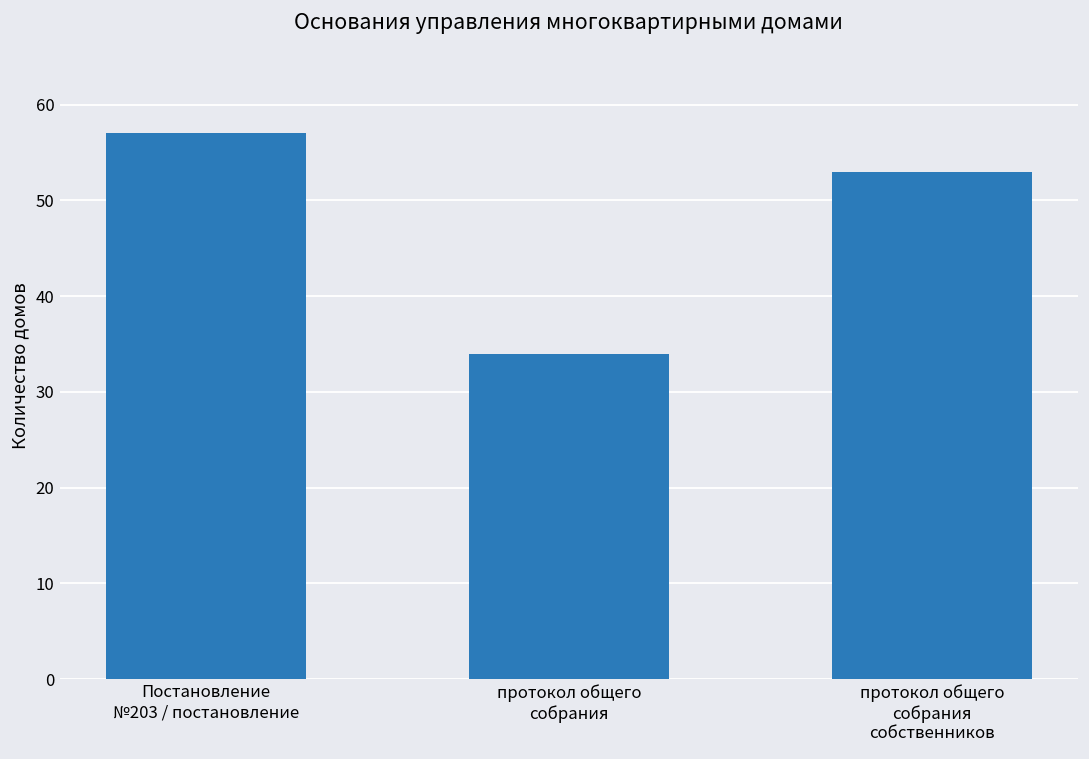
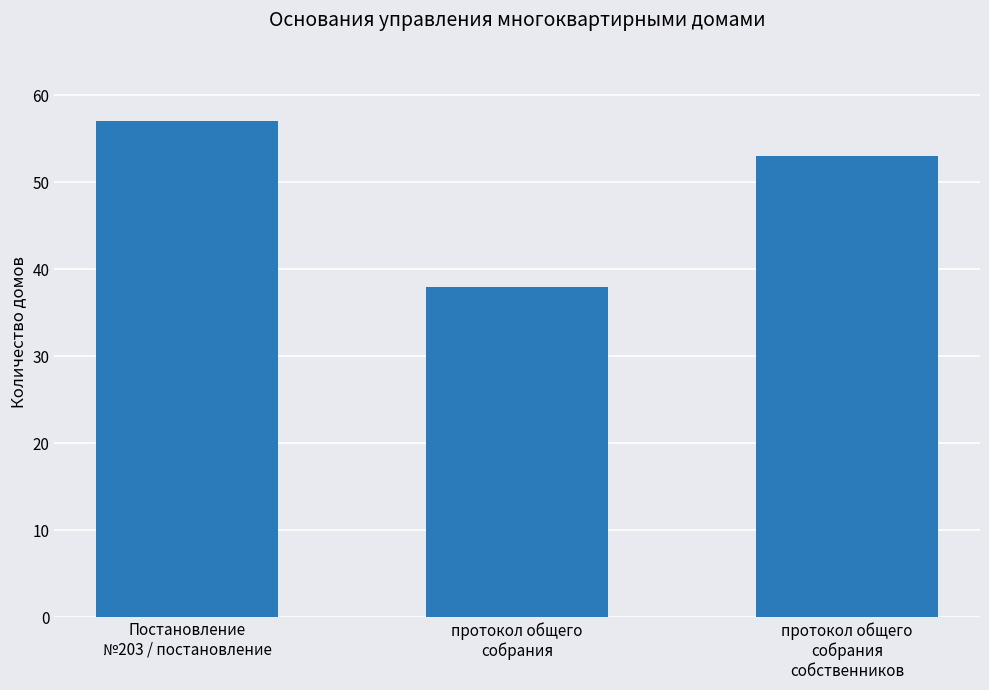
  {
    "Постановление №203 / постановление": 57,
-   "протокол общего собрания": 34,
+   "протокол общего собрания": 38,
    "протокол общего собрания собственников": 53
  }
